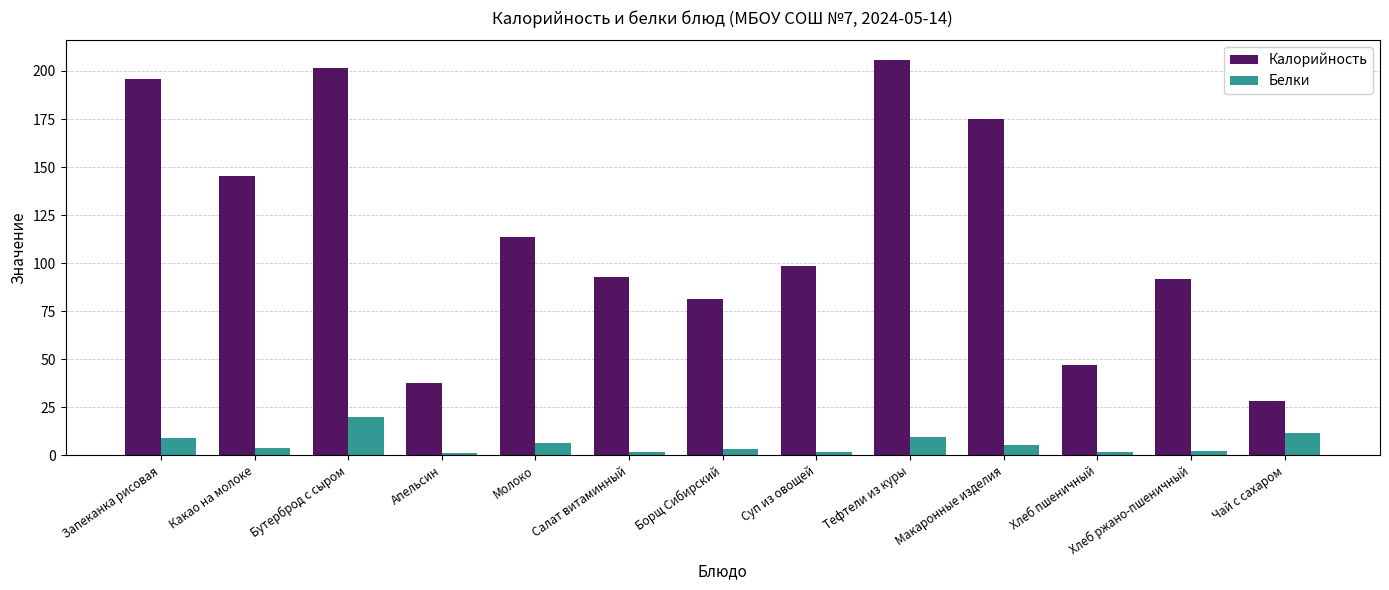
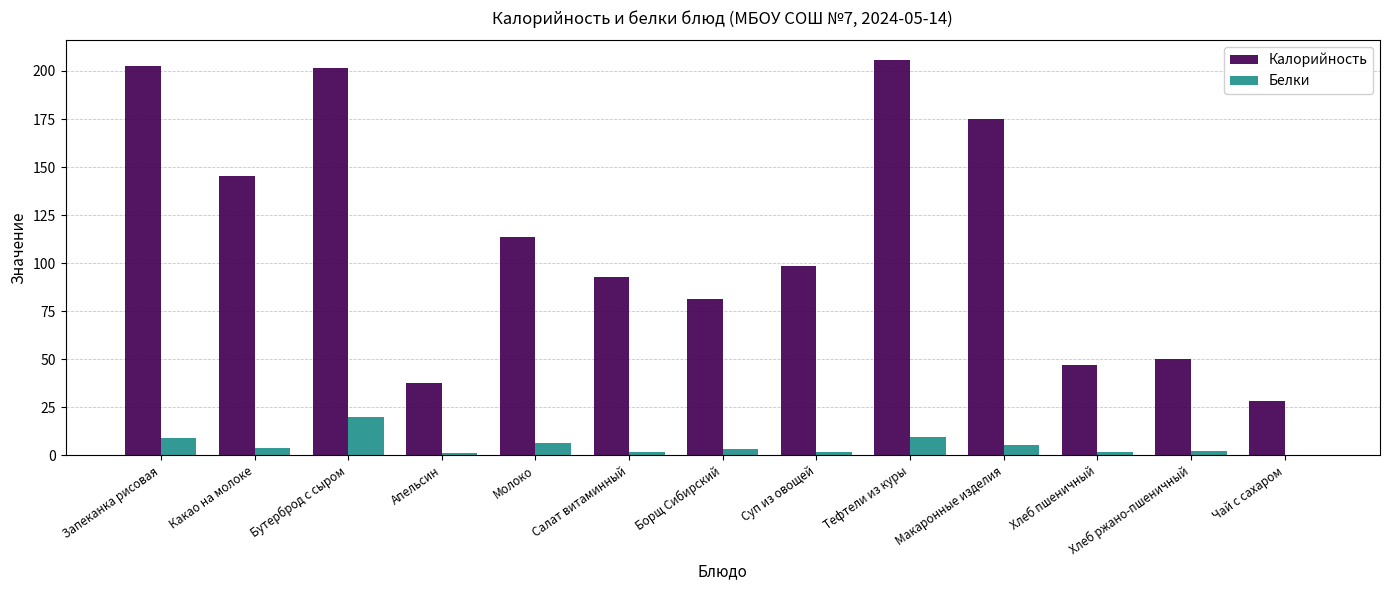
  {
    "Калорийность": {
-     "Запеканка рисовая": 196,
+     "Запеканка рисовая": 203,
      "Какао на молоке": 145,
      "Бутерброд с сыром": 202,
      "Апельсин": 38,
      "Молоко": 114,
      "Салат витаминный": 93,
      "Борщ Сибирский": 81,
      "Суп из овощей": 98,
      "Тефтели из куры": 206,
      "Макаронные изделия": 175,
      "Хлеб пшеничный": 47,
-     "Хлеб ржано-пшеничный": 92,
+     "Хлеб ржано-пшеничный": 50,
      "Чай с сахаром": 28
    },
    "Белки": {
      "Запеканка рисовая": 9,
      "Какао на молоке": 4,
      "Бутерброд с сыром": 20,
      "Молоко": 6,
      "Салат витаминный": 2,
      "Борщ Сибирский": 3,
      "Суп из овощей": 2,
      "Тефтели из куры": 9,
      "Макаронные изделия": 6,
      "Хлеб пшеничный": 2,
      "Хлеб ржано-пшеничный": 2,
-     "Чай с сахаром": 12
+     "Чай с сахаром": 0
    }
  }
